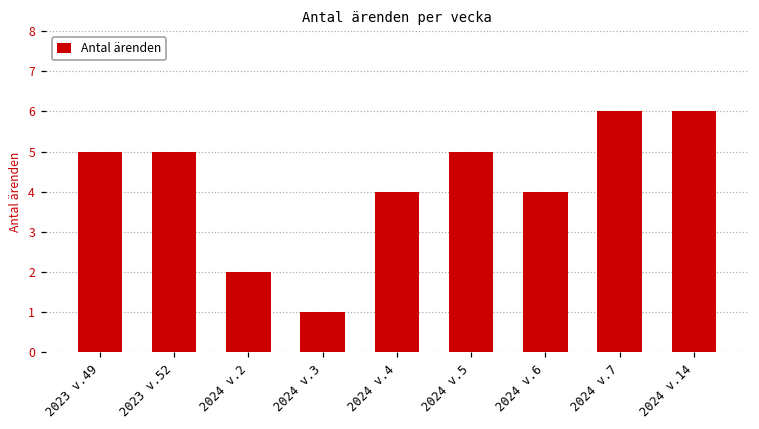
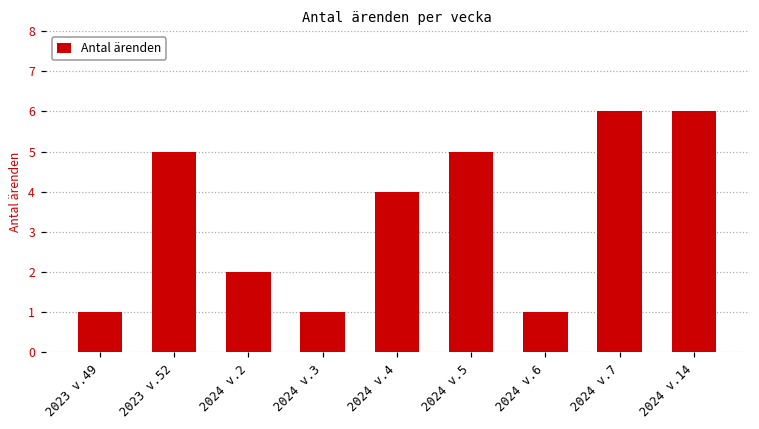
  {
-   "2023 v.49": 5,
+   "2023 v.49": 1,
    "2023 v.52": 5,
    "2024 v.2": 2,
    "2024 v.3": 1,
    "2024 v.4": 4,
    "2024 v.5": 5,
-   "2024 v.6": 4,
+   "2024 v.6": 1,
    "2024 v.7": 6,
    "2024 v.14": 6
  }
